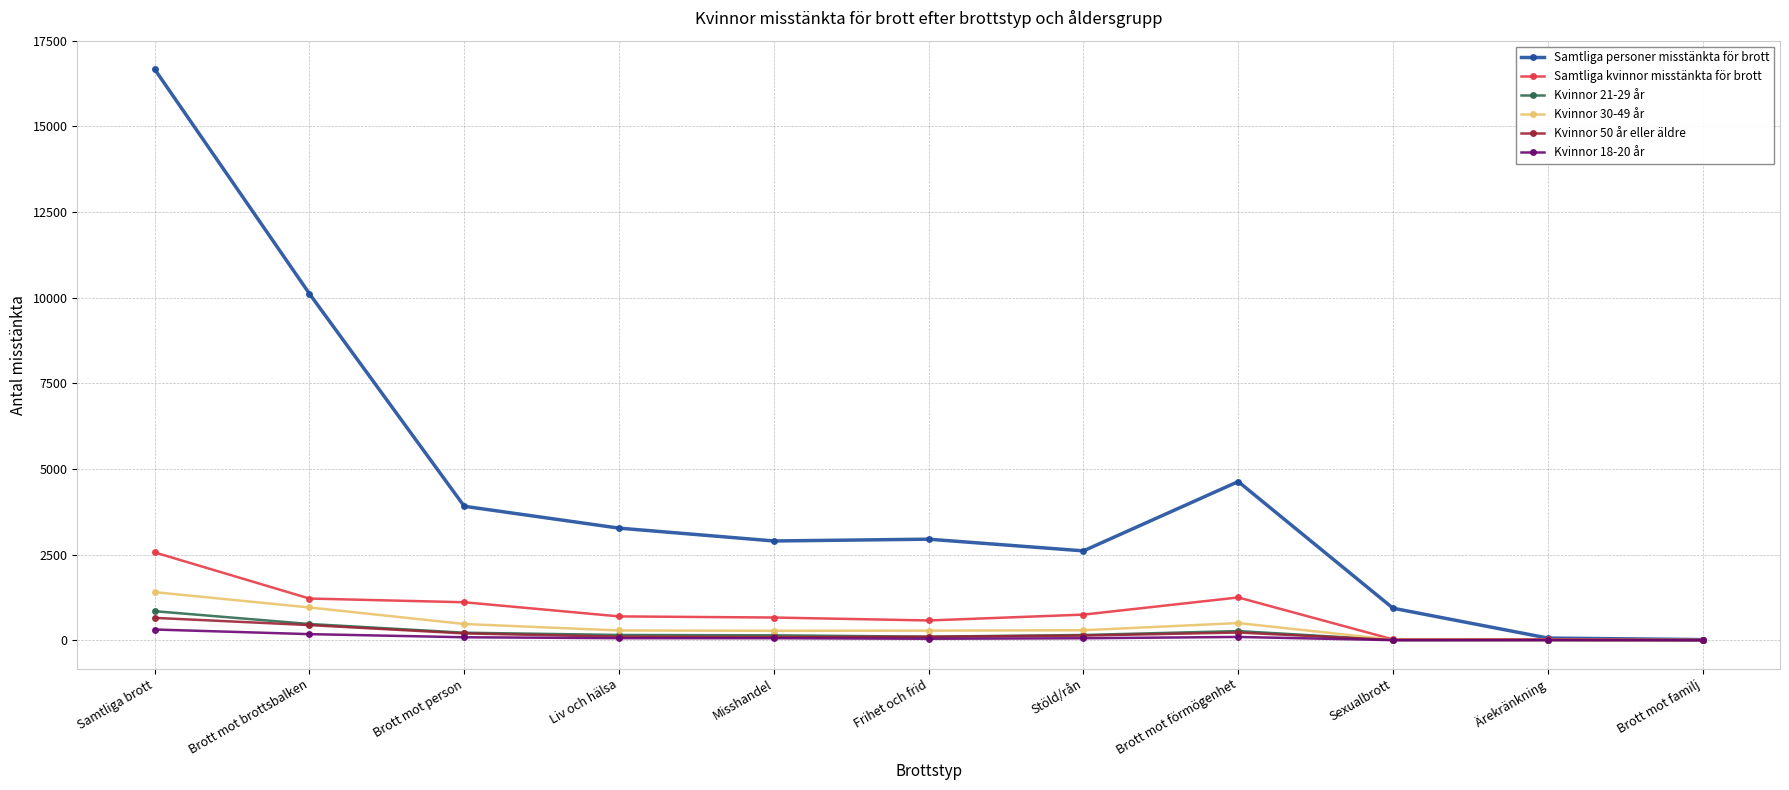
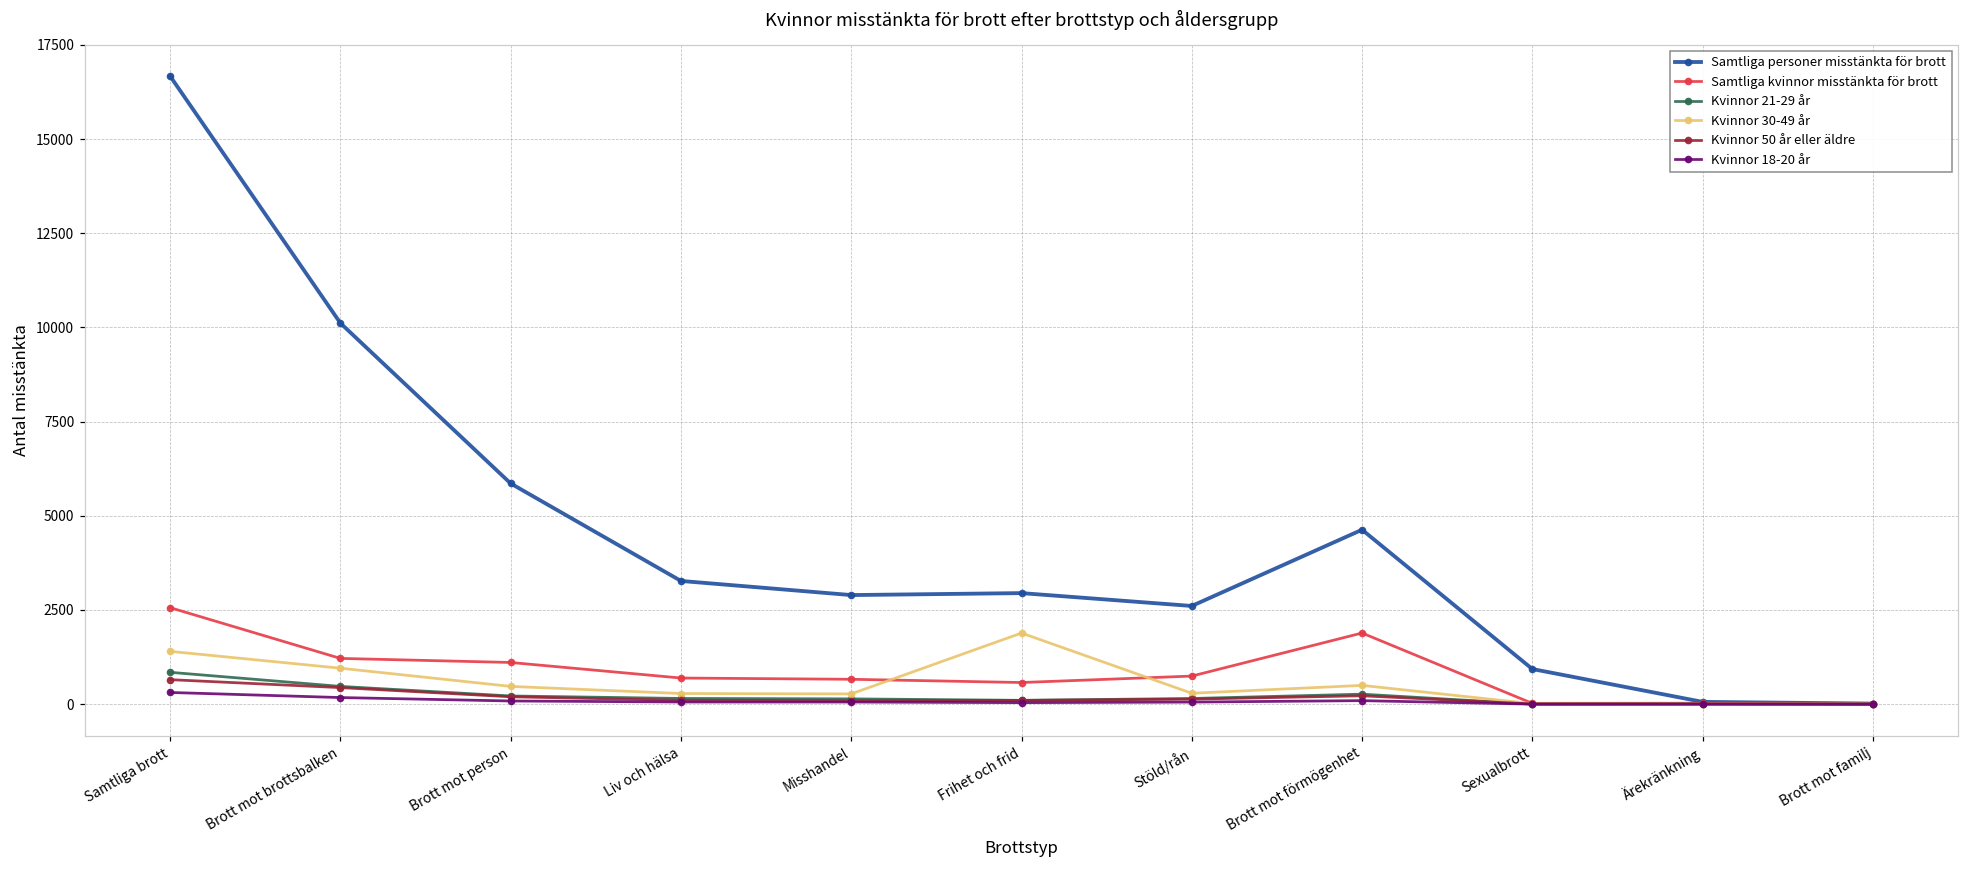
  {
    "Samtliga personer misstänkta för brott": {
      "Samtliga brott": 16700,
      "Brott mot brottsbalken": 10100,
-     "Brott mot person": 3900,
+     "Brott mot person": 5900,
      "Liv och hälsa": 3300,
      "Misshandel": 2900,
      "Frihet och frid": 2900,
      "Stöld/rån": 2600,
      "Brott mot förmögenhet": 4600,
      "Sexualbrott": 900
    },
    "Samtliga kvinnor misstänkta för brott": {
      "Samtliga brott": 2600,
      "Brott mot brottsbalken": 1200,
      "Brott mot person": 1100,
      "Liv och hälsa": 700,
      "Misshandel": 700,
      "Frihet och frid": 600,
      "Stöld/rån": 700,
-     "Brott mot förmögenhet": 1200
+     "Brott mot förmögenhet": 1900
    },
    "Kvinnor 21-29 år": {
      "Samtliga brott": 800
    },
    "Kvinnor 30-49 år": {
      "Samtliga brott": 1400,
      "Brott mot brottsbalken": 1000,
      "Brott mot person": 500,
      "Liv och hälsa": 300,
      "Misshandel": 300,
-     "Frihet och frid": 300,
+     "Frihet och frid": 1900,
      "Stöld/rån": 300,
      "Brott mot förmögenhet": 500
    },
    "Kvinnor 50 år eller äldre": {
      "Samtliga brott": 700
    },
    "Kvinnor 18-20 år": {
      "Samtliga brott": 300,
      "Brott mot brottsbalken": 200,
      "Brott mot person": 100,
      "Stöld/rån": 100,
      "Brott mot förmögenhet": 100
    }
  }
